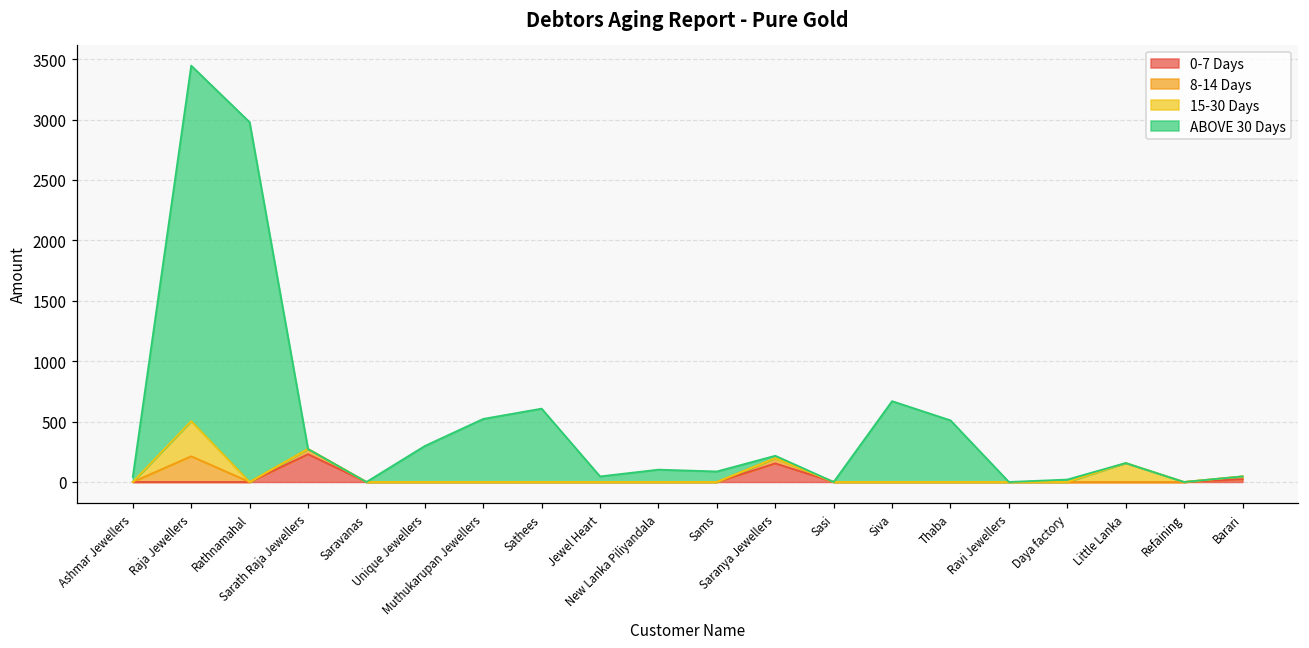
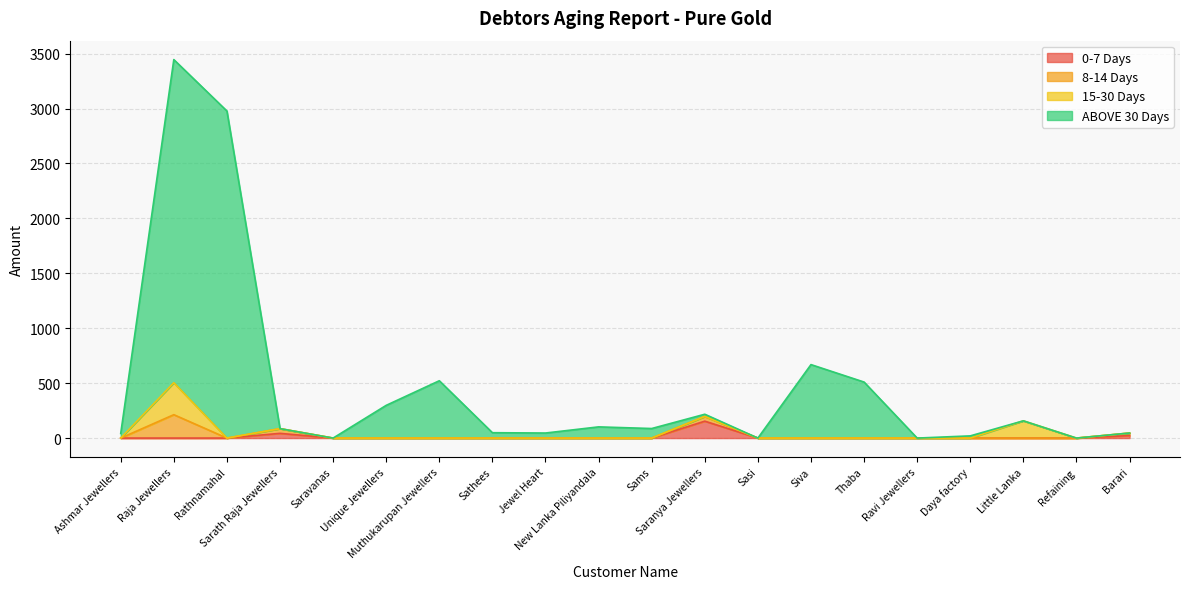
  {
    "0-7 Days": {
      "Raja Jewellers": 0,
-     "Sarath Raja Jewellers": 230,
+     "Sarath Raja Jewellers": 40,
      "Saranya Jewellers": 150,
      "Barari": 20
    },
    "ABOVE 30 Days": {
      "Ashmar Jewellers": 40,
      "Raja Jewellers": 2940,
      "Rathnamahal": 2980,
      "Unique Jewellers": 300,
      "Muthukarupan Jewellers": 520,
-     "Sathees": 610,
+     "Sathees": 50,
      "Jewel Heart": 50,
      "New Lanka Piliyandala": 100,
      "Sams": 90,
      "Siva": 670,
      "Thaba": 510
    }
  }
